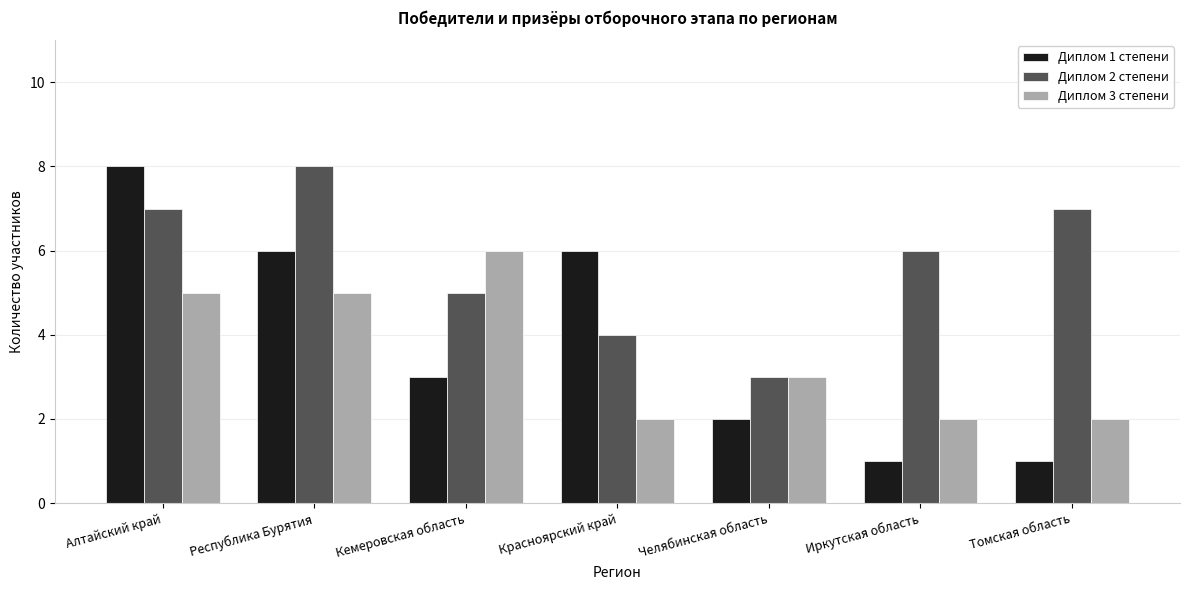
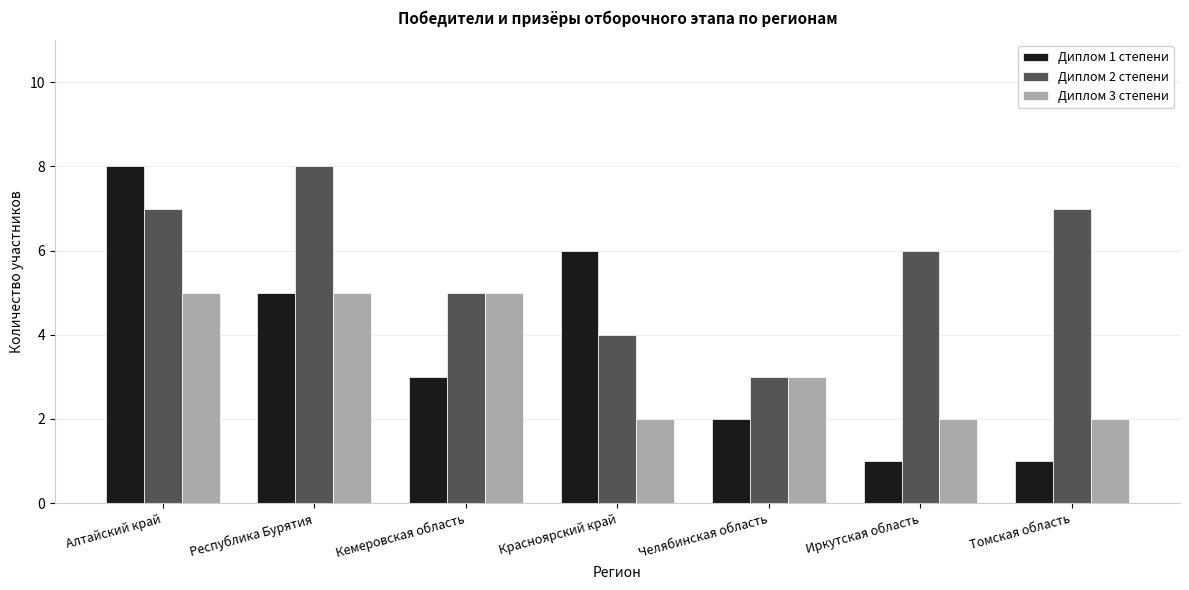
  {
    "Диплом 1 степени": {
      "Алтайский край": 8,
-     "Республика Бурятия": 6,
+     "Республика Бурятия": 5,
      "Кемеровская область": 3,
      "Красноярский край": 6,
      "Челябинская область": 2,
      "Иркутская область": 1,
      "Томская область": 1
    },
    "Диплом 2 степени": {
      "Алтайский край": 7,
      "Республика Бурятия": 8,
      "Кемеровская область": 5,
      "Красноярский край": 4,
      "Челябинская область": 3,
      "Иркутская область": 6,
      "Томская область": 7
    },
    "Диплом 3 степени": {
      "Алтайский край": 5,
      "Республика Бурятия": 5,
-     "Кемеровская область": 6,
+     "Кемеровская область": 5,
      "Красноярский край": 2,
      "Челябинская область": 3,
      "Иркутская область": 2,
      "Томская область": 2
    }
  }
